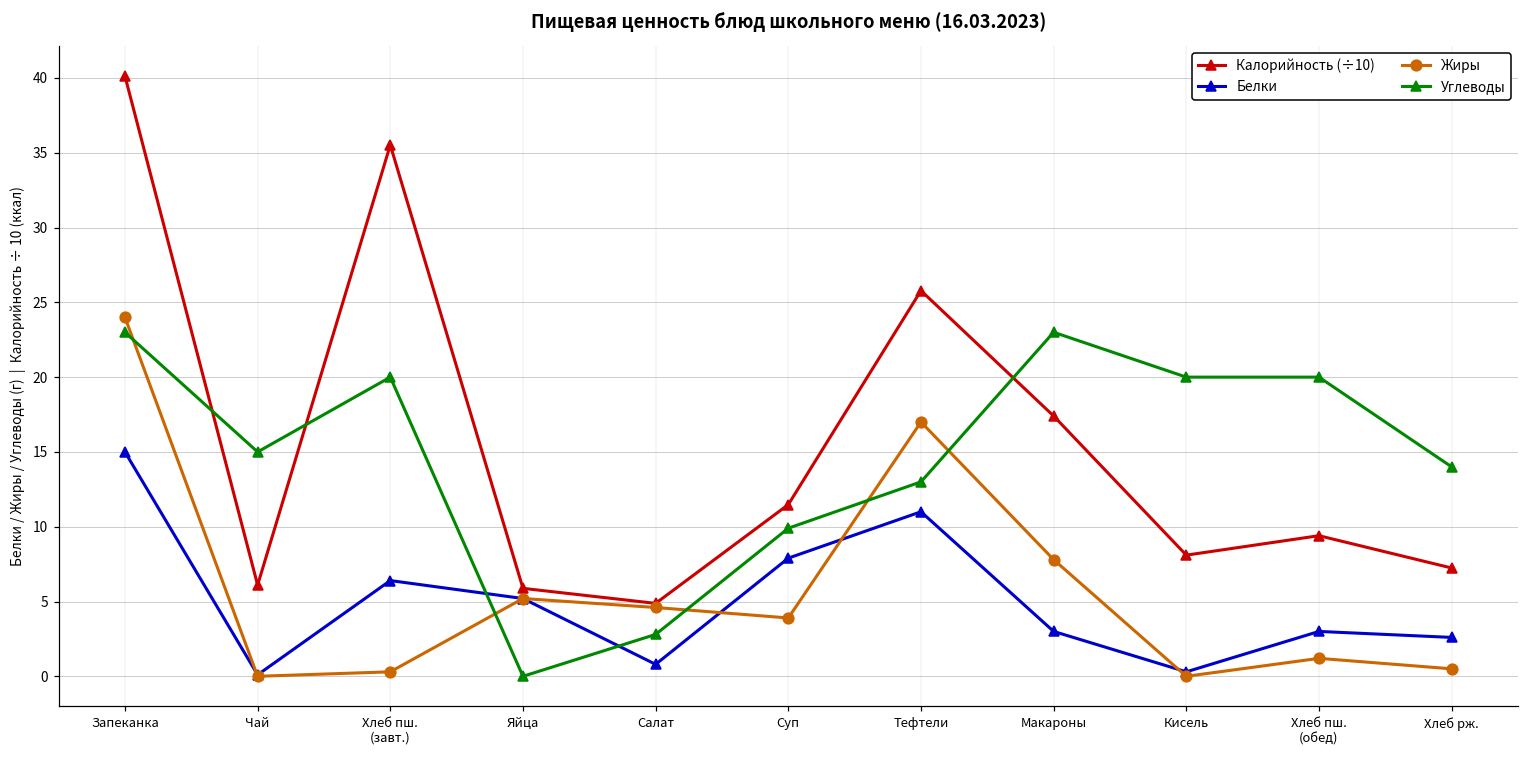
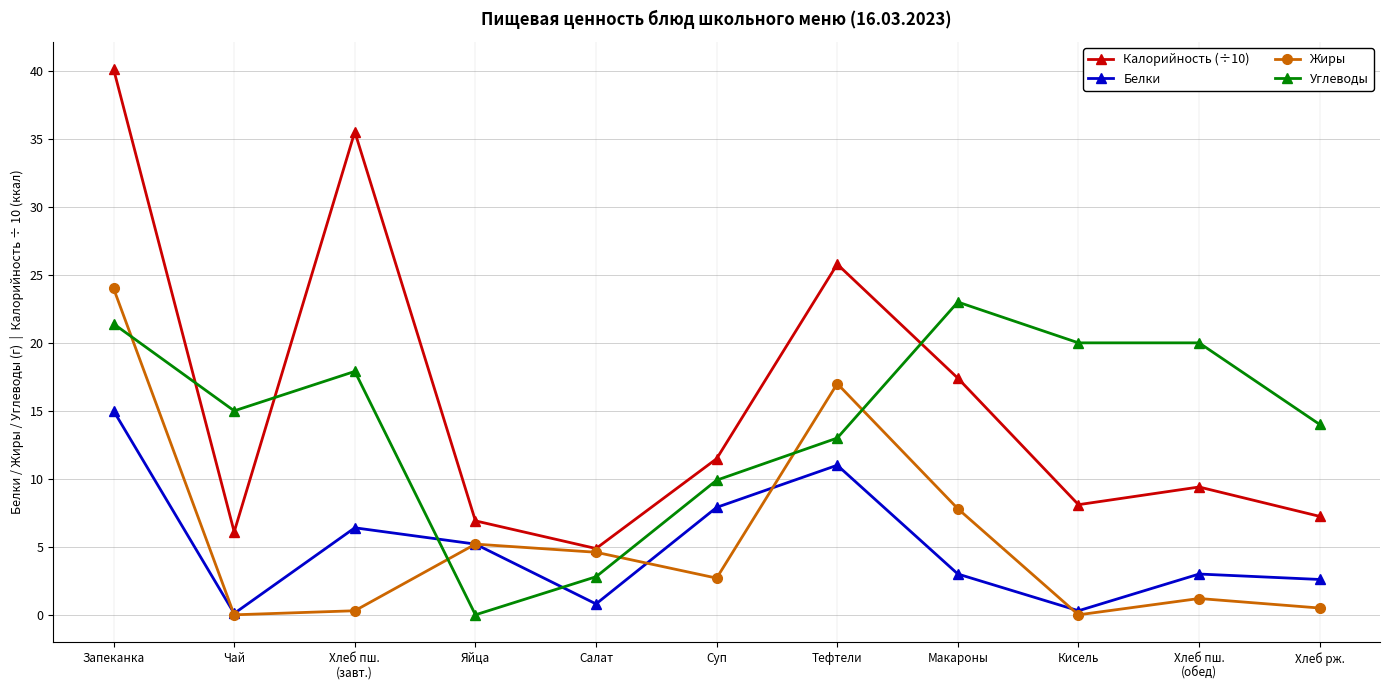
  {
    "Калорийность (÷10)": {
      "Запеканка": 40.1,
      "Чай": 6.1,
      "Хлеб пш. (завт.)": 35.5,
-     "Яйца": 5.9,
+     "Яйца": 6.9,
      "Салат": 4.9,
      "Суп": 11.5,
      "Тефтели": 25.8,
      "Макароны": 17.4,
      "Кисель": 8.1,
      "Хлеб пш. (обед)": 9.4,
      "Хлеб рж.": 7.2
    },
    "Белки": {
      "Запеканка": 15.0,
      "Хлеб пш. (завт.)": 6.4,
      "Салат": 0.8,
      "Суп": 7.9,
      "Тефтели": 11.0,
      "Макароны": 3.0,
      "Кисель": 0.3,
      "Хлеб пш. (обед)": 3.0,
      "Хлеб рж.": 2.6
    },
    "Жиры": {
      "Запеканка": 24.0,
      "Хлеб пш. (завт.)": 0.3,
      "Салат": 4.6,
-     "Суп": 3.9,
+     "Суп": 2.7,
      "Тефтели": 17.0,
      "Макароны": 7.8,
      "Кисель": 0.0,
      "Хлеб пш. (обед)": 1.2,
      "Хлеб рж.": 0.5
    },
    "Углеводы": {
-     "Запеканка": 23.0,
+     "Запеканка": 21.4,
      "Чай": 15.0,
-     "Хлеб пш. (завт.)": 20.0,
+     "Хлеб пш. (завт.)": 17.9,
      "Яйца": 0.0,
      "Салат": 2.8,
      "Суп": 9.9,
      "Тефтели": 13.0,
      "Макароны": 23.0,
      "Кисель": 20.0,
      "Хлеб пш. (обед)": 20.0,
      "Хлеб рж.": 14.0
    }
  }
